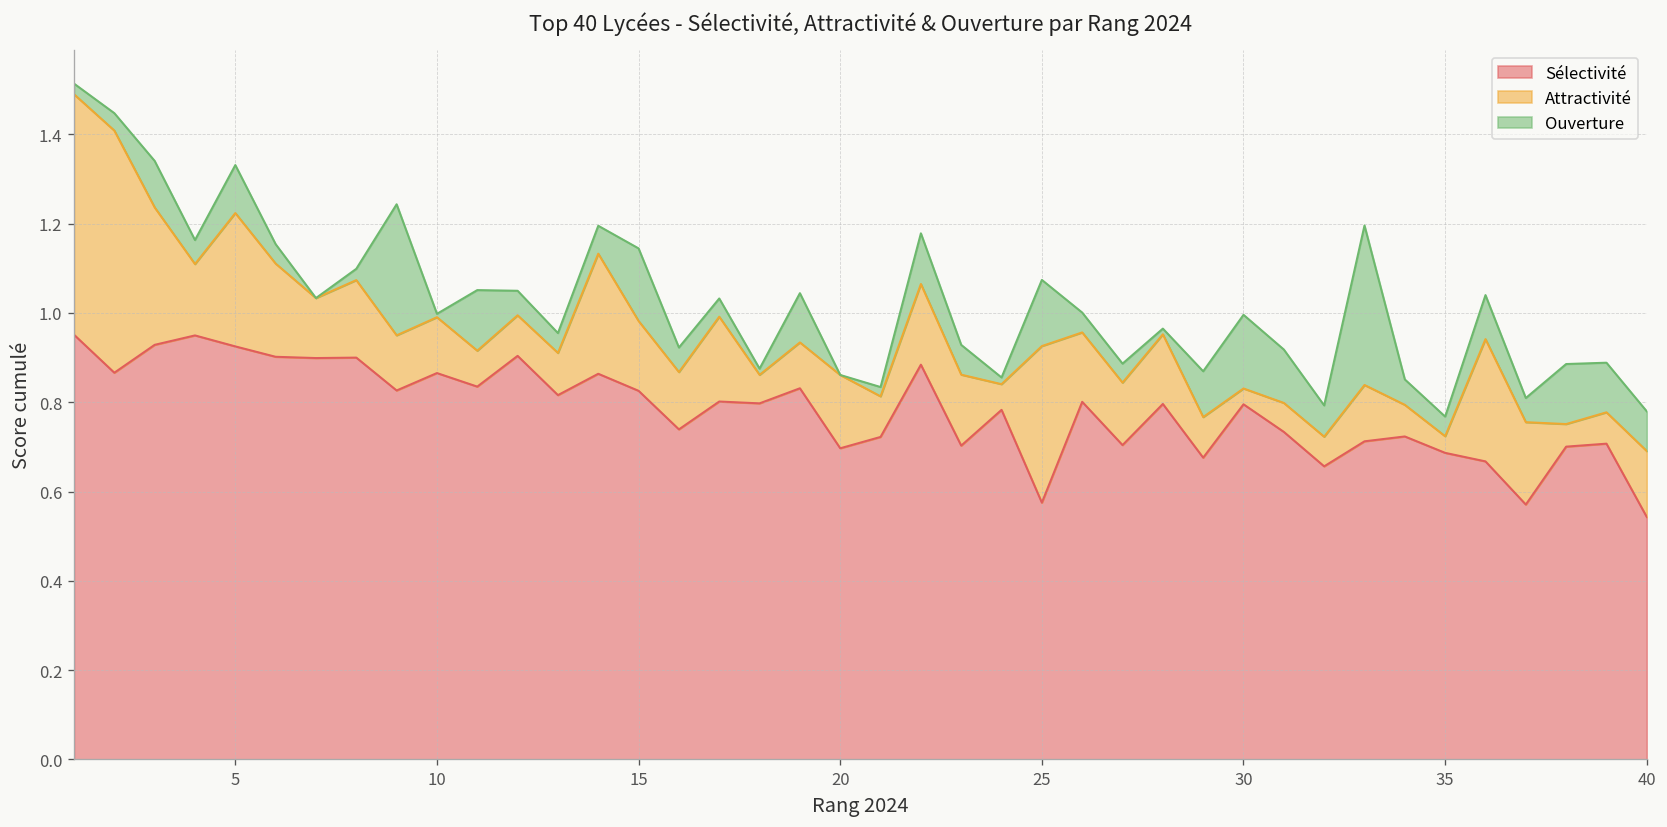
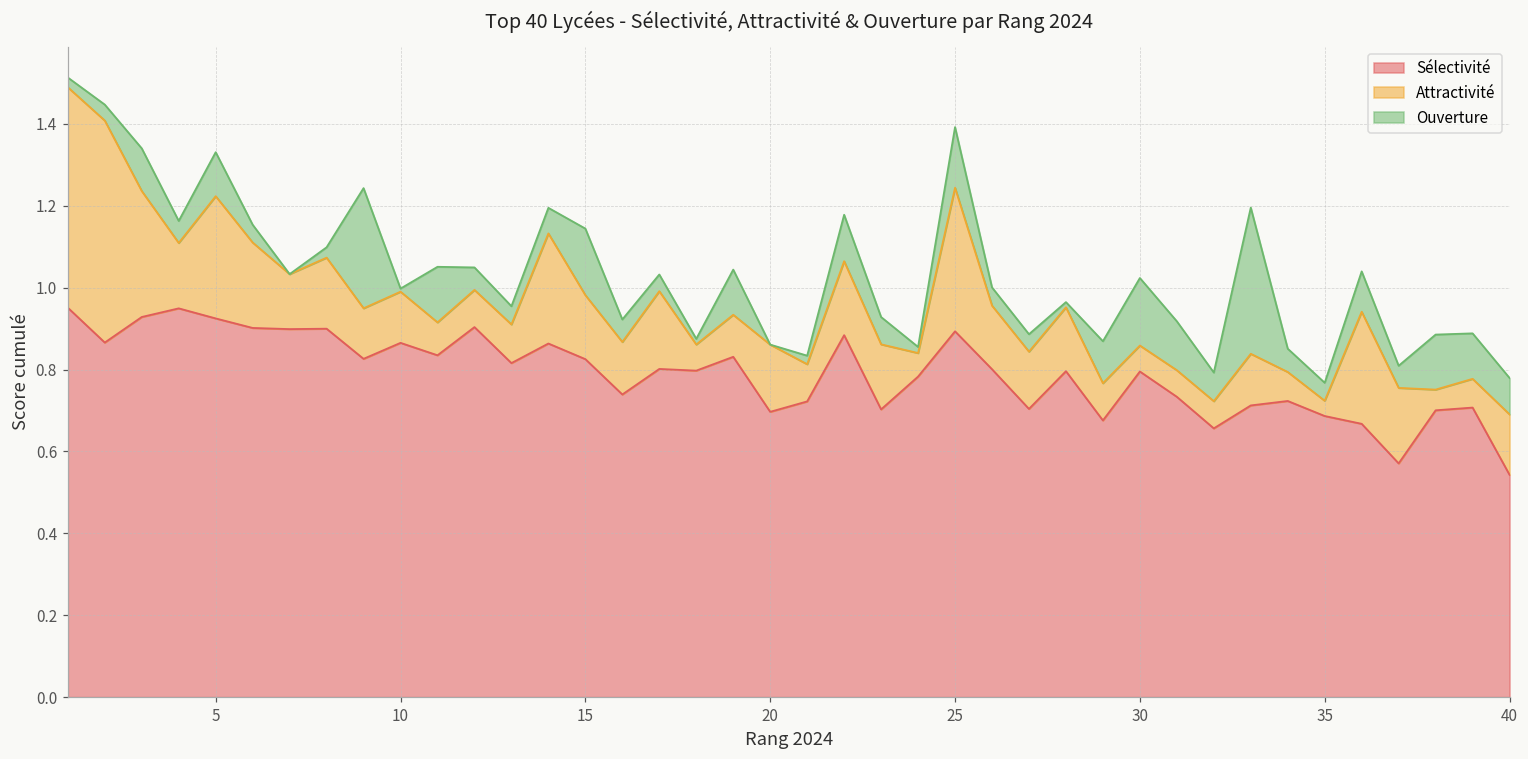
  {
    "Sélectivité": {
      "5": 0.92,
      "10": 0.87,
      "15": 0.83,
      "20": 0.70,
-     "25": 0.58,
+     "25": 0.89,
      "30": 0.80,
      "35": 0.69,
      "40": 0.54
    },
    "Attractivité": {
      "5": 0.30,
      "10": 0.13,
      "15": 0.16,
      "25": 0.35,
-     "30": 0.04,
+     "30": 0.06,
      "35": 0.04,
      "40": 0.15
    },
    "Ouverture": {
      "5": 0.11,
      "10": 0.01,
      "15": 0.16,
      "25": 0.15,
      "30": 0.16,
      "35": 0.04,
      "40": 0.09
    }
  }
